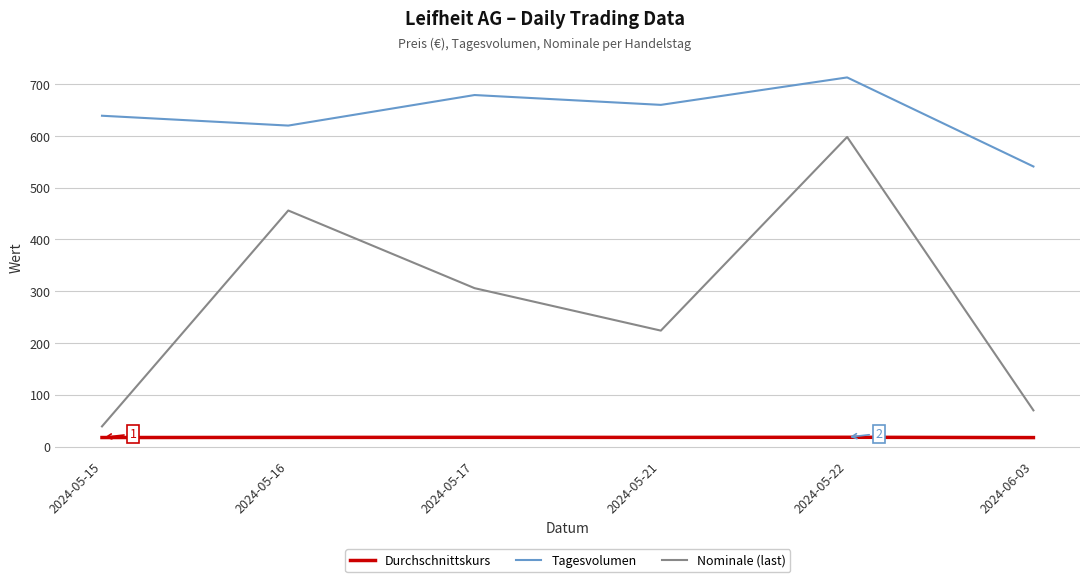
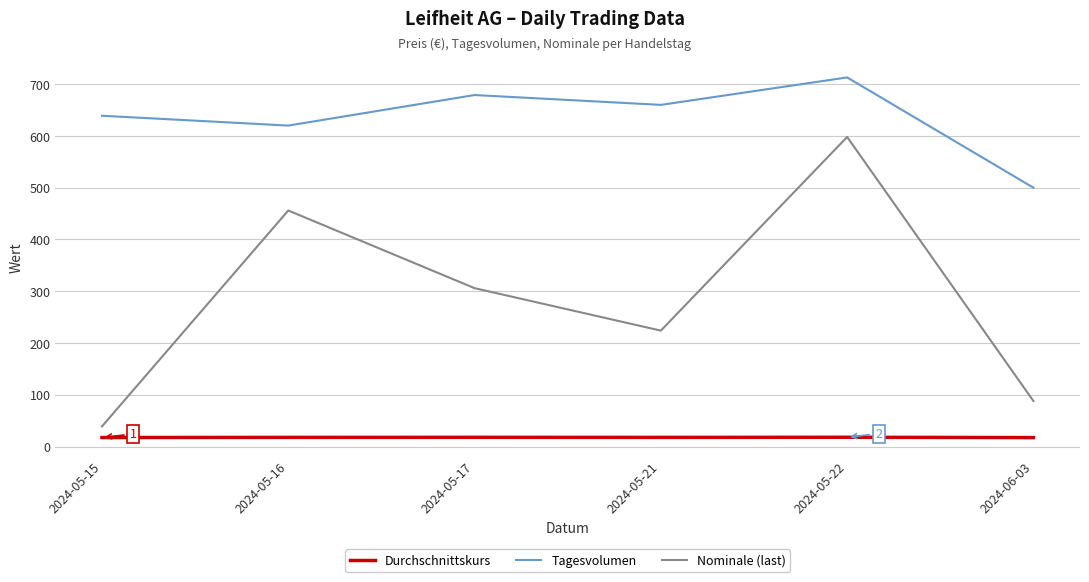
  {
    "Durchschnittskurs": {
      "2024-05-16": 20,
      "2024-05-17": 20,
      "2024-05-21": 20,
      "2024-06-03": 20
    },
    "Tagesvolumen": {
      "2024-05-15": 640,
      "2024-05-16": 620,
      "2024-05-17": 680,
      "2024-05-21": 660,
      "2024-05-22": 710,
-     "2024-06-03": 540
+     "2024-06-03": 500
    },
    "Nominale (last)": {
      "2024-05-16": 460,
      "2024-05-17": 310,
      "2024-05-21": 220,
      "2024-05-22": 600,
-     "2024-06-03": 70
+     "2024-06-03": 90
    }
  }
